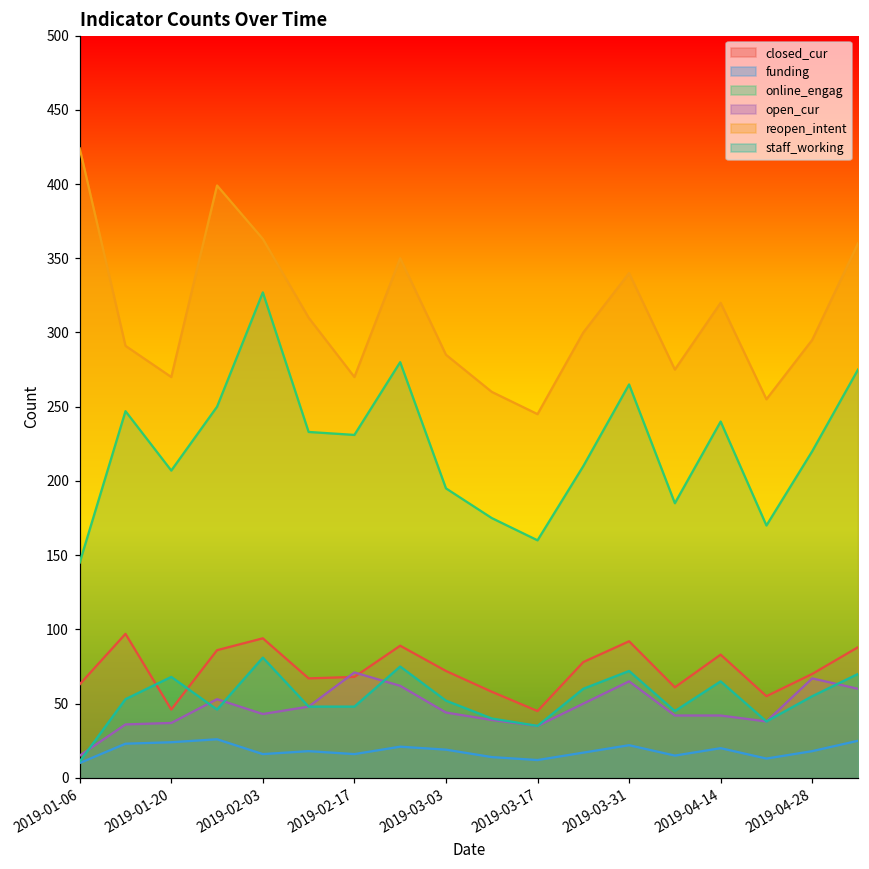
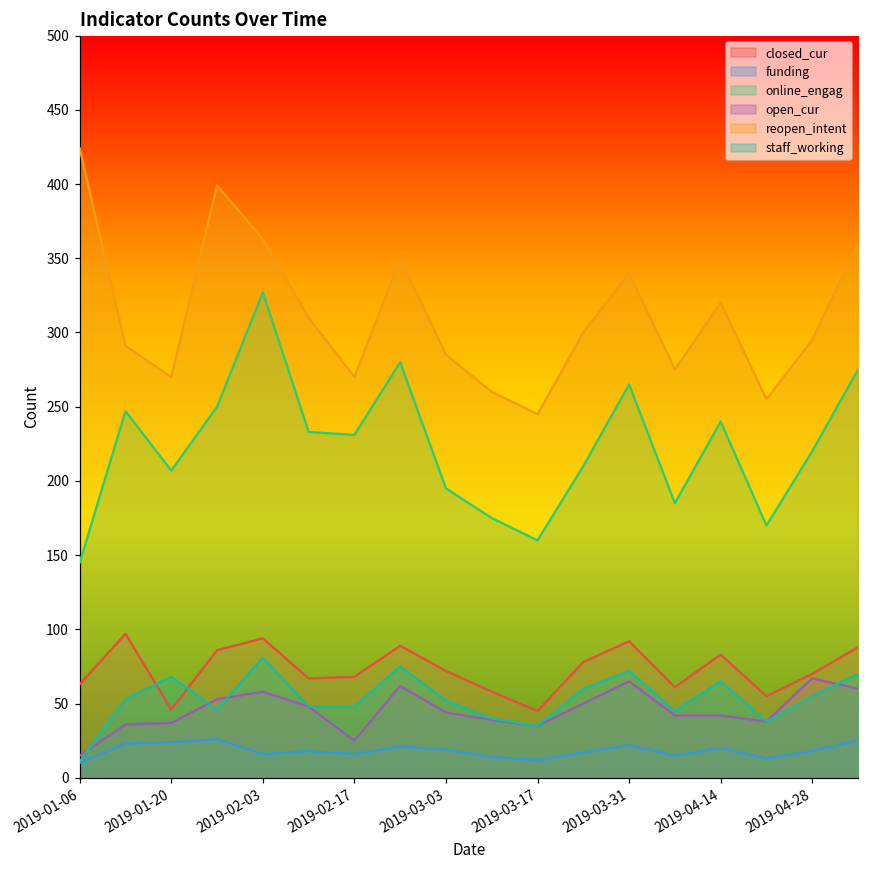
  {
    "open_cur": {
      "2019-01-06": 15,
      "2019-01-20": 37,
-     "2019-02-03": 43,
-     "2019-02-17": 71,
+     "2019-02-03": 58,
+     "2019-02-17": 25,
      "2019-03-03": 44,
      "2019-03-31": 65,
      "2019-04-14": 42,
      "2019-04-28": 67
    }
  }
